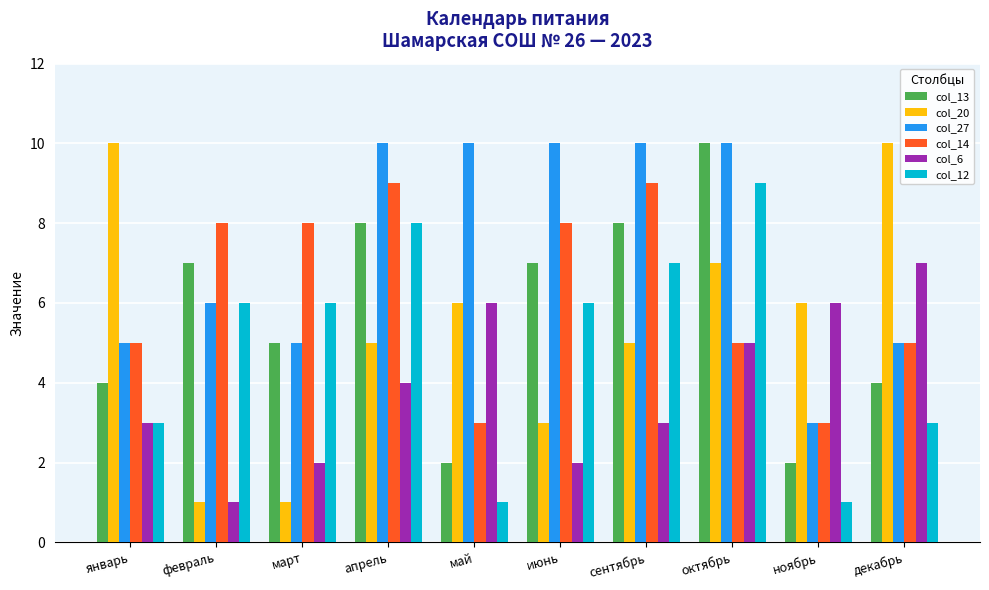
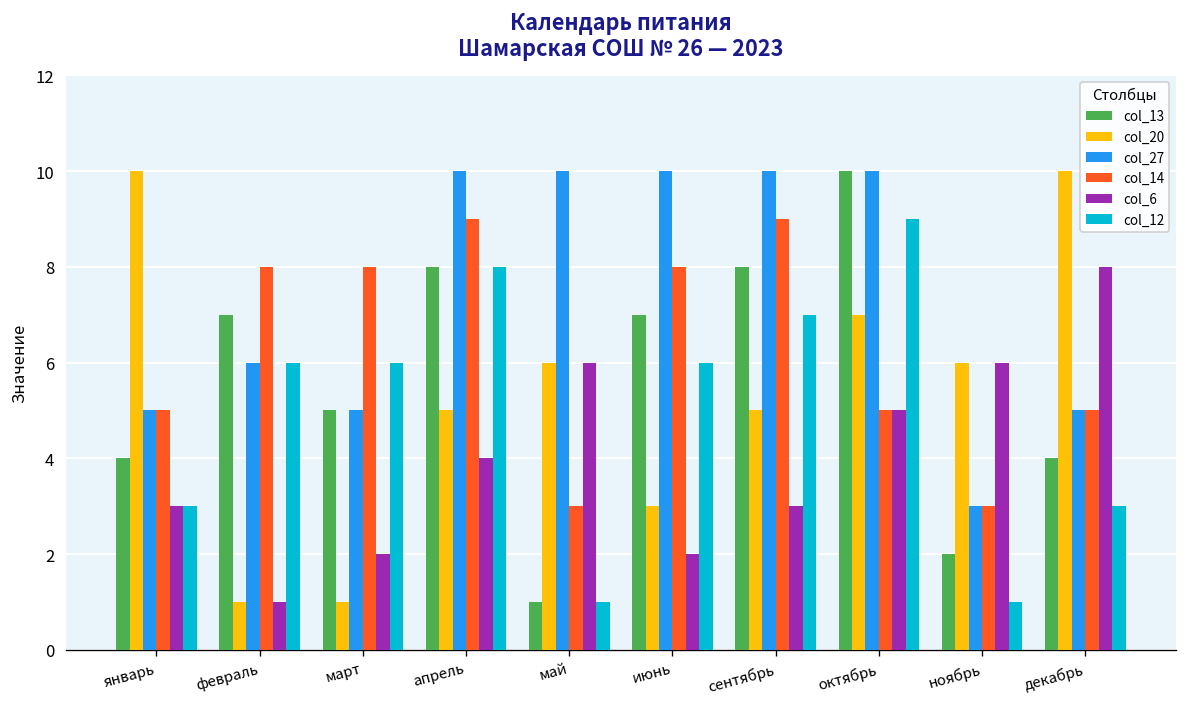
  {
    "col_13": {
      "январь": 4,
      "февраль": 7,
      "март": 5,
      "апрель": 8,
-     "май": 2,
+     "май": 1,
      "июнь": 7,
      "сентябрь": 8,
      "октябрь": 10,
      "ноябрь": 2,
      "декабрь": 4
    },
    "col_20": {
      "январь": 10,
      "февраль": 1,
      "март": 1,
      "апрель": 5,
      "май": 6,
      "июнь": 3,
      "сентябрь": 5,
      "октябрь": 7,
      "ноябрь": 6,
      "декабрь": 10
    },
    "col_14": {
      "январь": 5,
      "февраль": 8,
      "март": 8,
      "апрель": 9,
      "май": 3,
      "июнь": 8,
      "сентябрь": 9,
      "октябрь": 5,
      "ноябрь": 3,
      "декабрь": 5
    },
    "col_6": {
      "январь": 3,
      "февраль": 1,
      "март": 2,
      "апрель": 4,
      "май": 6,
      "июнь": 2,
      "сентябрь": 3,
      "октябрь": 5,
      "ноябрь": 6,
-     "декабрь": 7
+     "декабрь": 8
    }
  }
